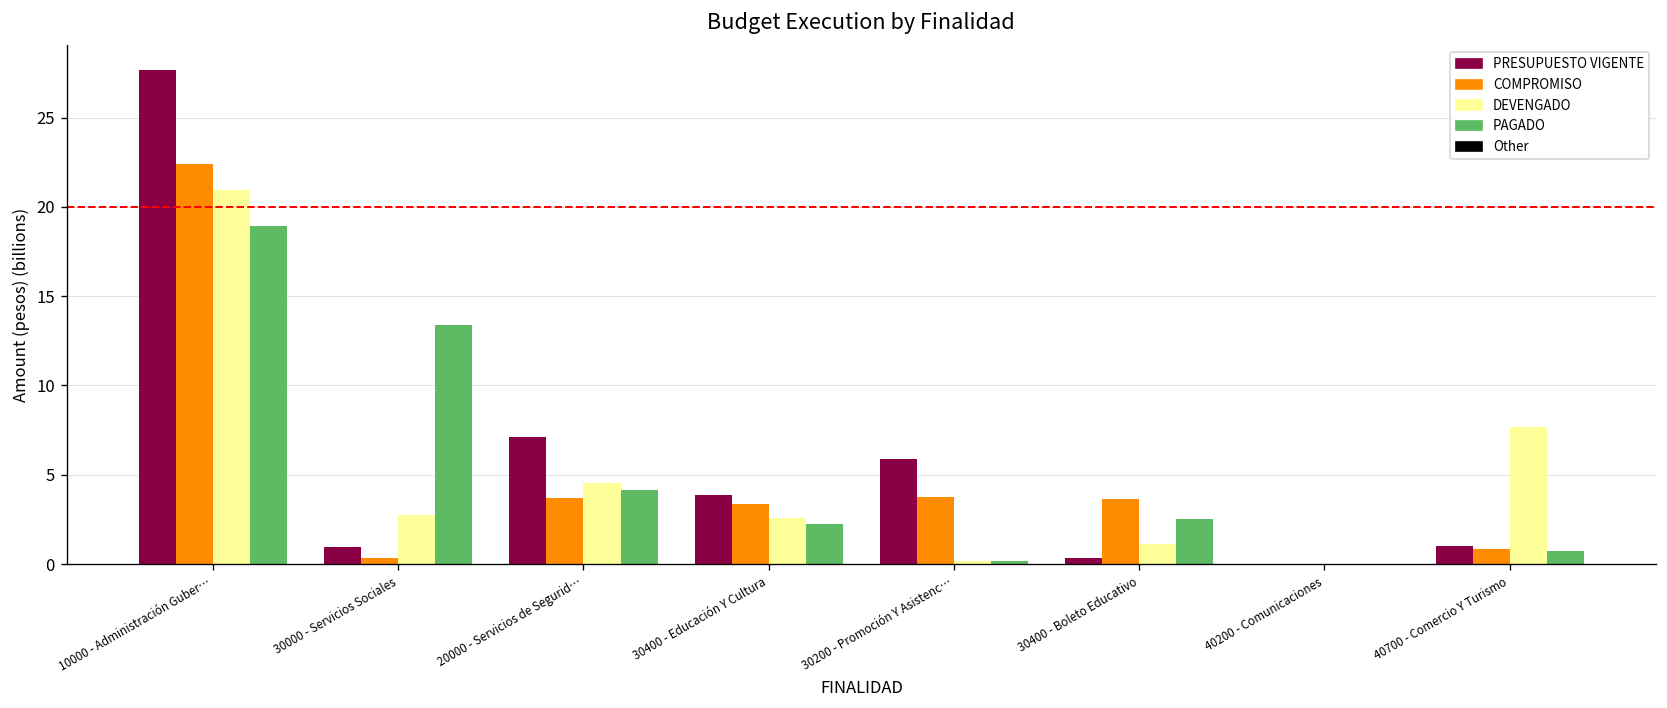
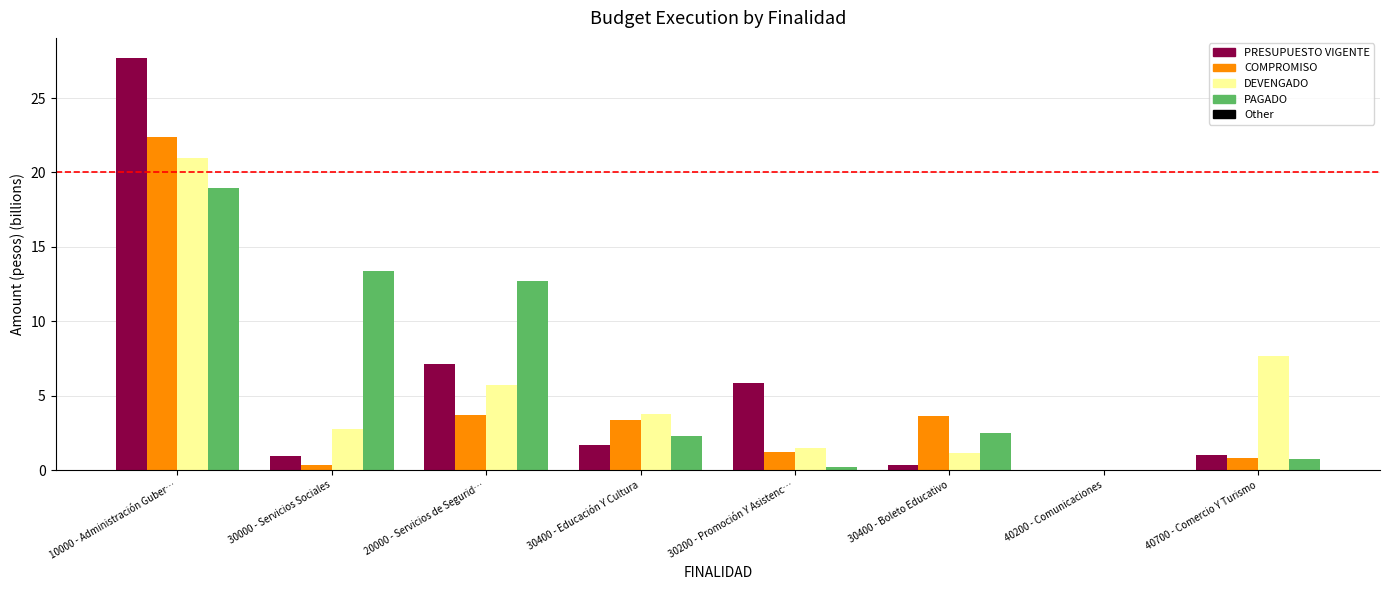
  {
    "PRESUPUESTO VIGENTE": {
      "10000 - Administración Guber…": 27.7,
      "30000 - Servicios Sociales": 1.0,
      "20000 - Servicios de Segurid…": 7.1,
-     "30400 - Educación Y Cultura": 3.8,
+     "30400 - Educación Y Cultura": 1.7,
      "30200 - Promoción Y Asistenc…": 5.9,
      "30400 - Boleto Educativo": 0.3,
      "40700 - Comercio Y Turismo": 1.0
    },
    "COMPROMISO": {
      "10000 - Administración Guber…": 22.4,
      "30000 - Servicios Sociales": 0.3,
      "20000 - Servicios de Segurid…": 3.7,
      "30400 - Educación Y Cultura": 3.4,
-     "30200 - Promoción Y Asistenc…": 3.7,
+     "30200 - Promoción Y Asistenc…": 1.2,
      "30400 - Boleto Educativo": 3.7,
      "40700 - Comercio Y Turismo": 0.8
    },
    "DEVENGADO": {
      "10000 - Administración Guber…": 20.9,
      "30000 - Servicios Sociales": 2.7,
-     "20000 - Servicios de Segurid…": 4.5,
-     "30400 - Educación Y Cultura": 2.6,
-     "30200 - Promoción Y Asistenc…": 0.2,
+     "20000 - Servicios de Segurid…": 5.7,
+     "30400 - Educación Y Cultura": 3.8,
+     "30200 - Promoción Y Asistenc…": 1.5,
      "30400 - Boleto Educativo": 1.1,
      "40700 - Comercio Y Turismo": 7.7
    },
    "PAGADO": {
      "10000 - Administración Guber…": 18.9,
      "30000 - Servicios Sociales": 13.4,
-     "20000 - Servicios de Segurid…": 4.1,
+     "20000 - Servicios de Segurid…": 12.7,
      "30400 - Educación Y Cultura": 2.3,
      "30200 - Promoción Y Asistenc…": 0.2,
      "30400 - Boleto Educativo": 2.5,
      "40700 - Comercio Y Turismo": 0.7
    }
  }
